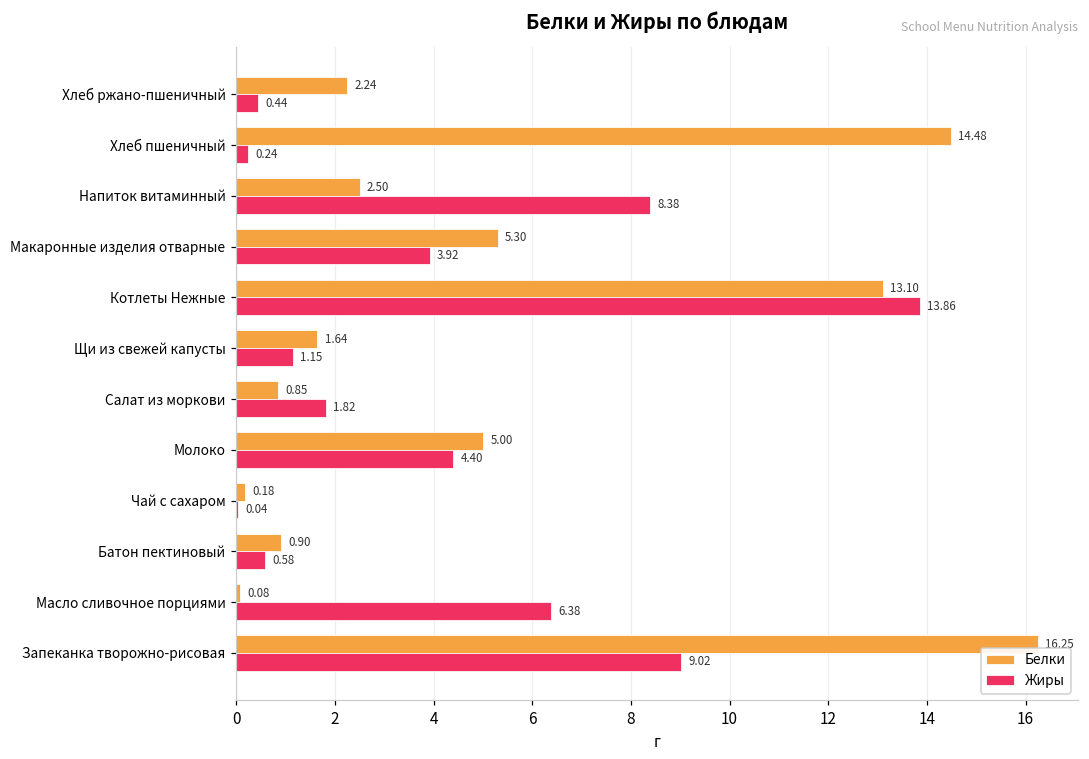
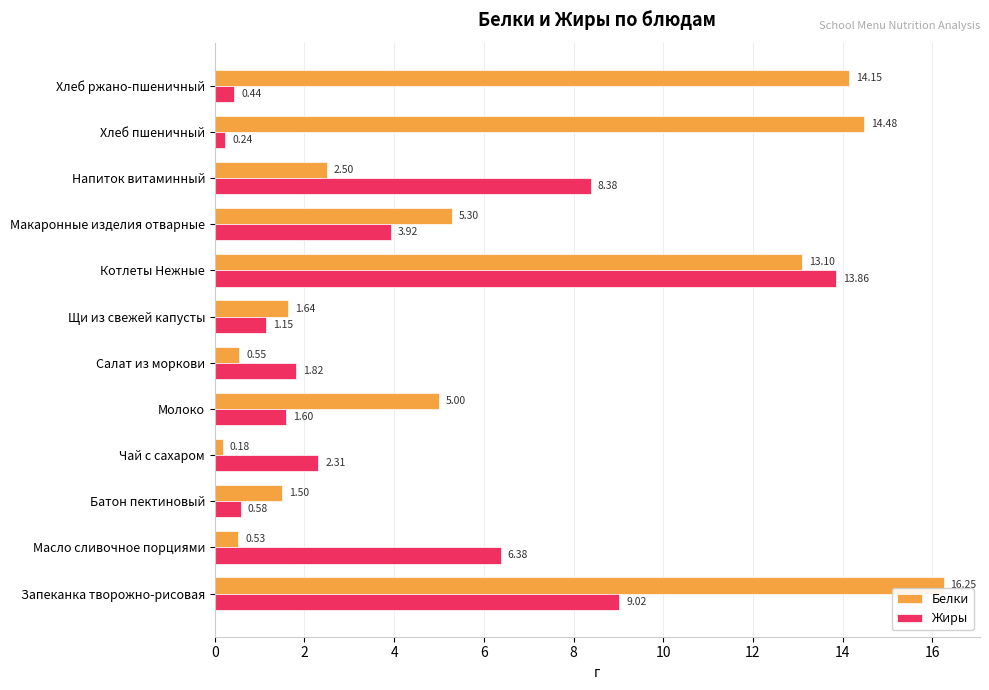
  {
    "Белки": {
-     "Хлеб ржано-пшеничный": 2.24,
+     "Хлеб ржано-пшеничный": 14.15,
      "Хлеб пшеничный": 14.48,
      "Напиток витаминный": 2.50,
      "Макаронные изделия отварные": 5.30,
      "Котлеты Нежные": 13.10,
      "Щи из свежей капусты": 1.64,
-     "Салат из моркови": 0.85,
+     "Салат из моркови": 0.55,
      "Молоко": 5.00,
      "Чай с сахаром": 0.18,
-     "Батон пектиновый": 0.90,
-     "Масло сливочное порциями": 0.08
+     "Батон пектиновый": 1.50,
+     "Масло сливочное порциями": 0.53
    },
    "Жиры": {
      "Хлеб ржано-пшеничный": 0.44,
      "Хлеб пшеничный": 0.24,
      "Напиток витаминный": 8.38,
      "Макаронные изделия отварные": 3.92,
      "Котлеты Нежные": 13.86,
      "Щи из свежей капусты": 1.15,
      "Салат из моркови": 1.82,
-     "Молоко": 4.40,
-     "Чай с сахаром": 0.04,
+     "Молоко": 1.60,
+     "Чай с сахаром": 2.31,
      "Батон пектиновый": 0.58,
      "Масло сливочное порциями": 6.38,
      "Запеканка творожно-рисовая": 9.02
    }
  }
